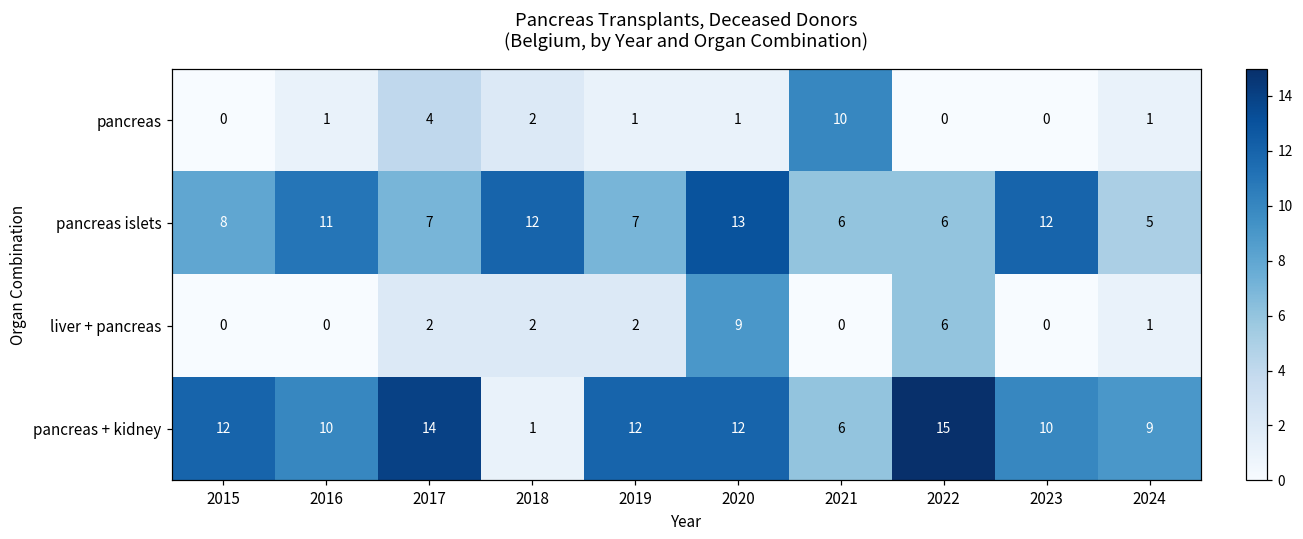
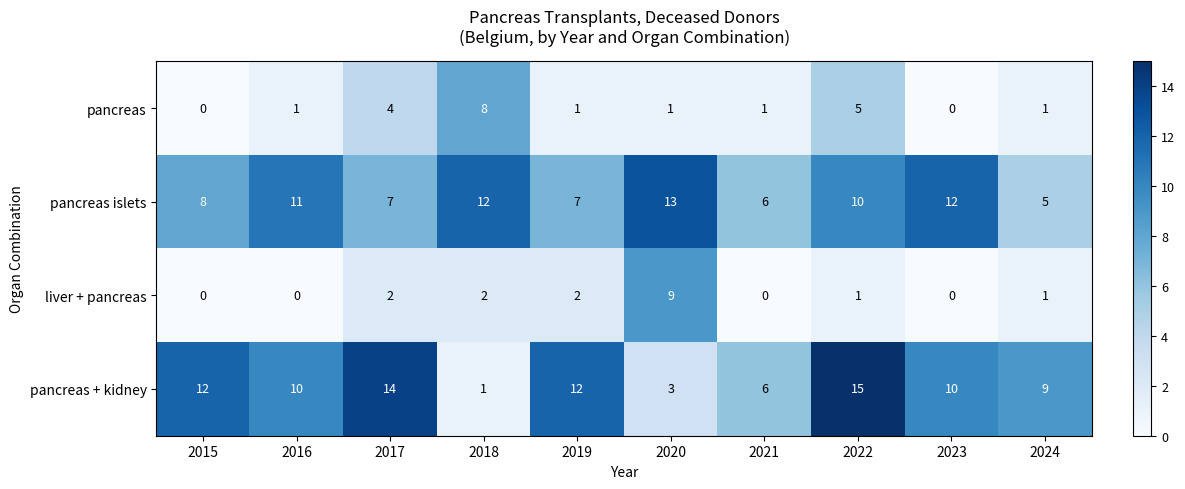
  {
    "pancreas": {
      "2015": 0,
      "2016": 1,
      "2017": 4,
-     "2018": 2,
+     "2018": 8,
      "2019": 1,
      "2020": 1,
-     "2021": 10,
-     "2022": 0,
+     "2021": 1,
+     "2022": 5,
      "2023": 0,
      "2024": 1
    },
    "pancreas islets": {
      "2015": 8,
      "2016": 11,
      "2017": 7,
      "2018": 12,
      "2019": 7,
      "2020": 13,
      "2021": 6,
-     "2022": 6,
+     "2022": 10,
      "2023": 12,
      "2024": 5
    },
    "liver + pancreas": {
      "2015": 0,
      "2016": 0,
      "2017": 2,
      "2018": 2,
      "2019": 2,
      "2020": 9,
      "2021": 0,
-     "2022": 6,
+     "2022": 1,
      "2023": 0,
      "2024": 1
    },
    "pancreas + kidney": {
      "2015": 12,
      "2016": 10,
      "2017": 14,
      "2018": 1,
      "2019": 12,
-     "2020": 12,
+     "2020": 3,
      "2021": 6,
      "2022": 15,
      "2023": 10,
      "2024": 9
    }
  }
